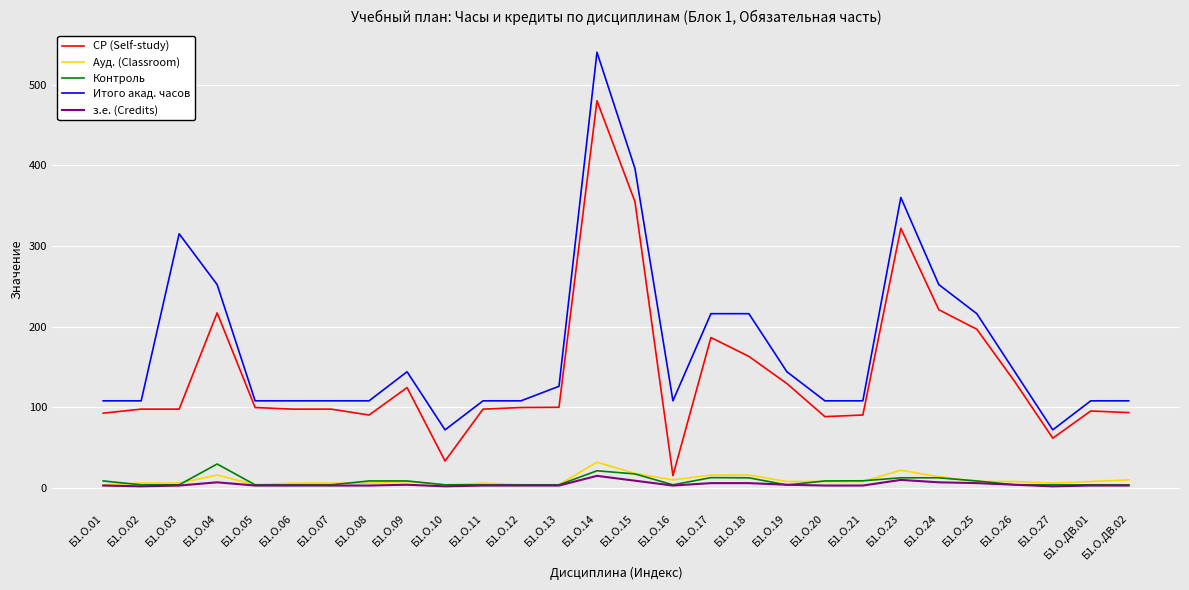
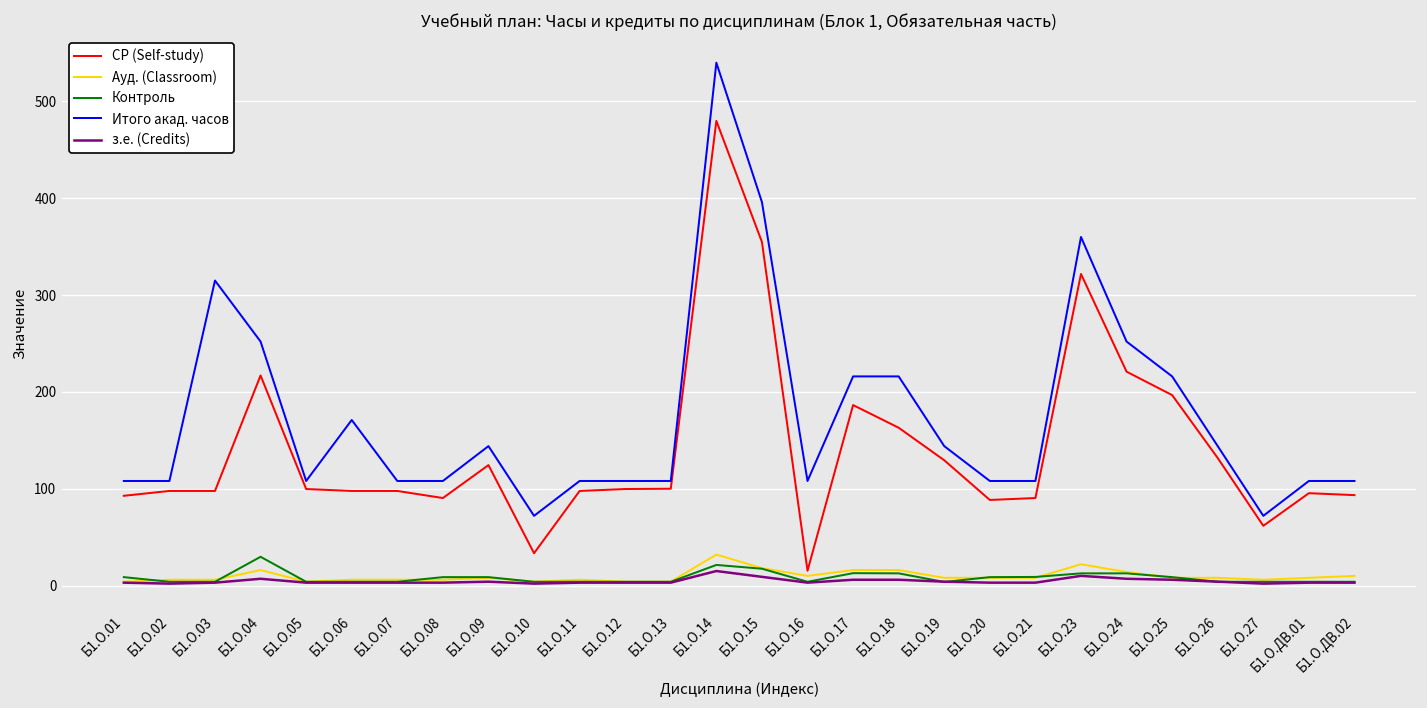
  {
    "СР (Self-study)": {
      "Б1.О.01": 90,
      "Б1.О.02": 100,
      "Б1.О.03": 100,
      "Б1.О.04": 220,
      "Б1.О.05": 100,
      "Б1.О.06": 100,
      "Б1.О.07": 100,
      "Б1.О.08": 90,
      "Б1.О.09": 120,
      "Б1.О.10": 30,
      "Б1.О.11": 100,
      "Б1.О.12": 100,
      "Б1.О.13": 100,
      "Б1.О.14": 480,
      "Б1.О.15": 350,
      "Б1.О.16": 20,
      "Б1.О.17": 190,
      "Б1.О.18": 160,
      "Б1.О.19": 130,
      "Б1.О.20": 90,
      "Б1.О.21": 90,
      "Б1.О.23": 320,
      "Б1.О.24": 220,
      "Б1.О.25": 200,
      "Б1.О.26": 130,
      "Б1.О.27": 60,
      "Б1.О.ДВ.01": 100,
      "Б1.О.ДВ.02": 90
    },
    "Ауд. (Classroom)": {
      "Б1.О.04": 20,
      "Б1.О.14": 30,
      "Б1.О.16": 10,
      "Б1.О.18": 20,
      "Б1.О.19": 10,
      "Б1.О.23": 20,
      "Б1.О.26": 10,
      "Б1.О.ДВ.01": 10,
      "Б1.О.ДВ.02": 10
    },
    "Контроль": {
      "Б1.О.01": 10,
      "Б1.О.04": 30,
      "Б1.О.14": 20,
      "Б1.О.18": 10
    },
    "Итого акад. часов": {
      "Б1.О.01": 110,
      "Б1.О.02": 110,
      "Б1.О.03": 320,
      "Б1.О.04": 250,
      "Б1.О.05": 110,
-     "Б1.О.06": 110,
+     "Б1.О.06": 170,
      "Б1.О.07": 110,
      "Б1.О.08": 110,
      "Б1.О.09": 140,
      "Б1.О.10": 70,
      "Б1.О.11": 110,
      "Б1.О.12": 110,
-     "Б1.О.13": 130,
+     "Б1.О.13": 110,
      "Б1.О.14": 540,
      "Б1.О.15": 400,
      "Б1.О.16": 110,
      "Б1.О.17": 220,
      "Б1.О.18": 220,
      "Б1.О.19": 140,
      "Б1.О.20": 110,
      "Б1.О.21": 110,
      "Б1.О.23": 360,
      "Б1.О.24": 250,
      "Б1.О.25": 220,
      "Б1.О.26": 140,
      "Б1.О.27": 70,
      "Б1.О.ДВ.01": 110,
      "Б1.О.ДВ.02": 110
    },
    "з.е. (Credits)": {
      "Б1.О.04": 10,
      "Б1.О.09": 0,
      "Б1.О.14": 20,
      "Б1.О.15": 10,
      "Б1.О.17": 10,
      "Б1.О.18": 10,
      "Б1.О.20": 0,
      "Б1.О.21": 0,
      "Б1.О.24": 10
    }
  }
